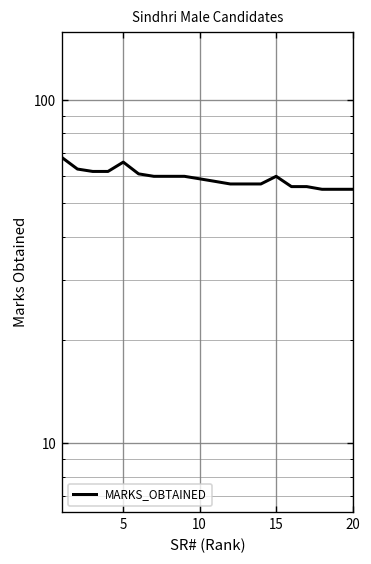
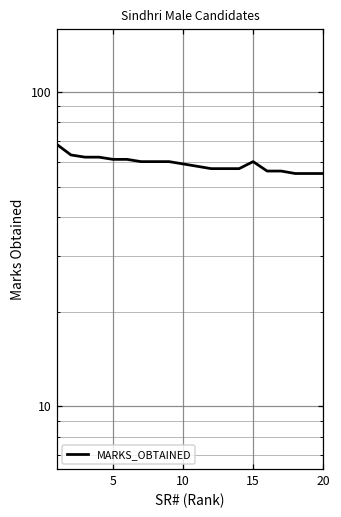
  {
-   "5": 66,
+   "5": 61,
    "10": 59,
    "15": 60,
    "20": 55
  }
